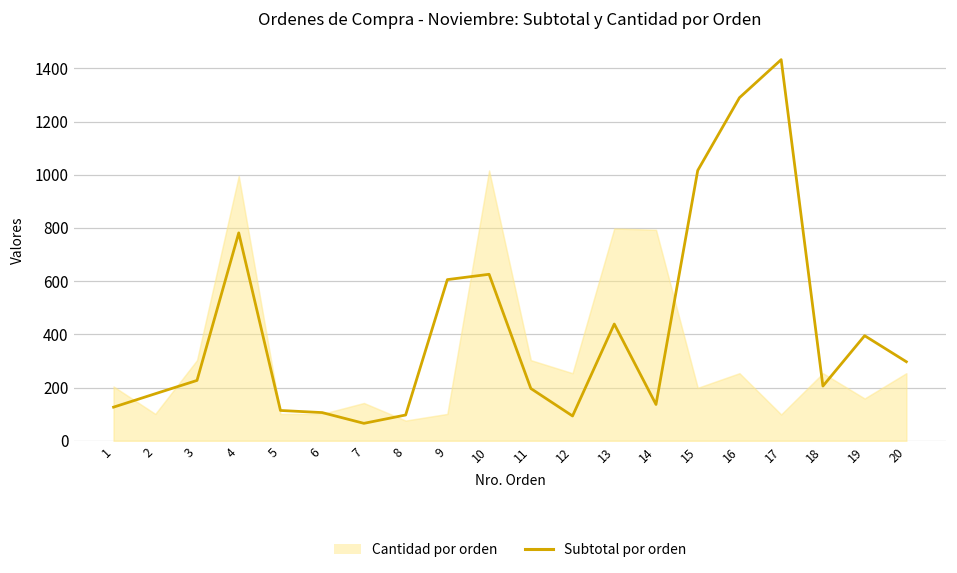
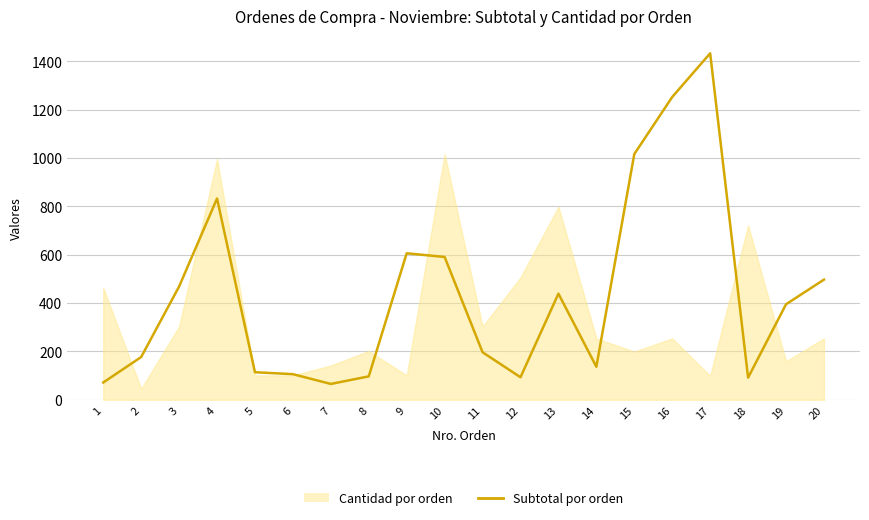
  {
    "Subtotal por orden": {
-     "1": 130,
+     "1": 70,
      "2": 180,
-     "3": 230,
-     "4": 780,
+     "3": 470,
+     "4": 830,
      "5": 110,
      "7": 70,
      "8": 100,
      "9": 610,
-     "10": 630,
+     "10": 590,
      "11": 200,
      "12": 90,
      "13": 440,
      "14": 140,
      "15": 1020,
-     "16": 1290,
+     "16": 1250,
      "17": 1430,
-     "18": 210,
+     "18": 90,
      "19": 400,
-     "20": 300
+     "20": 500
    },
    "Cantidad por orden": {
-     "1": 200,
-     "2": 100,
+     "1": 460,
+     "2": 50,
      "3": 300,
      "4": 1000,
      "5": 100,
      "7": 140,
-     "8": 80,
+     "8": 200,
      "9": 100,
      "10": 1020,
      "11": 300,
-     "12": 250,
+     "12": 510,
      "13": 800,
-     "14": 790,
+     "14": 250,
      "15": 200,
      "16": 250,
      "17": 100,
-     "18": 250,
+     "18": 720,
      "19": 160,
      "20": 250
    }
  }
